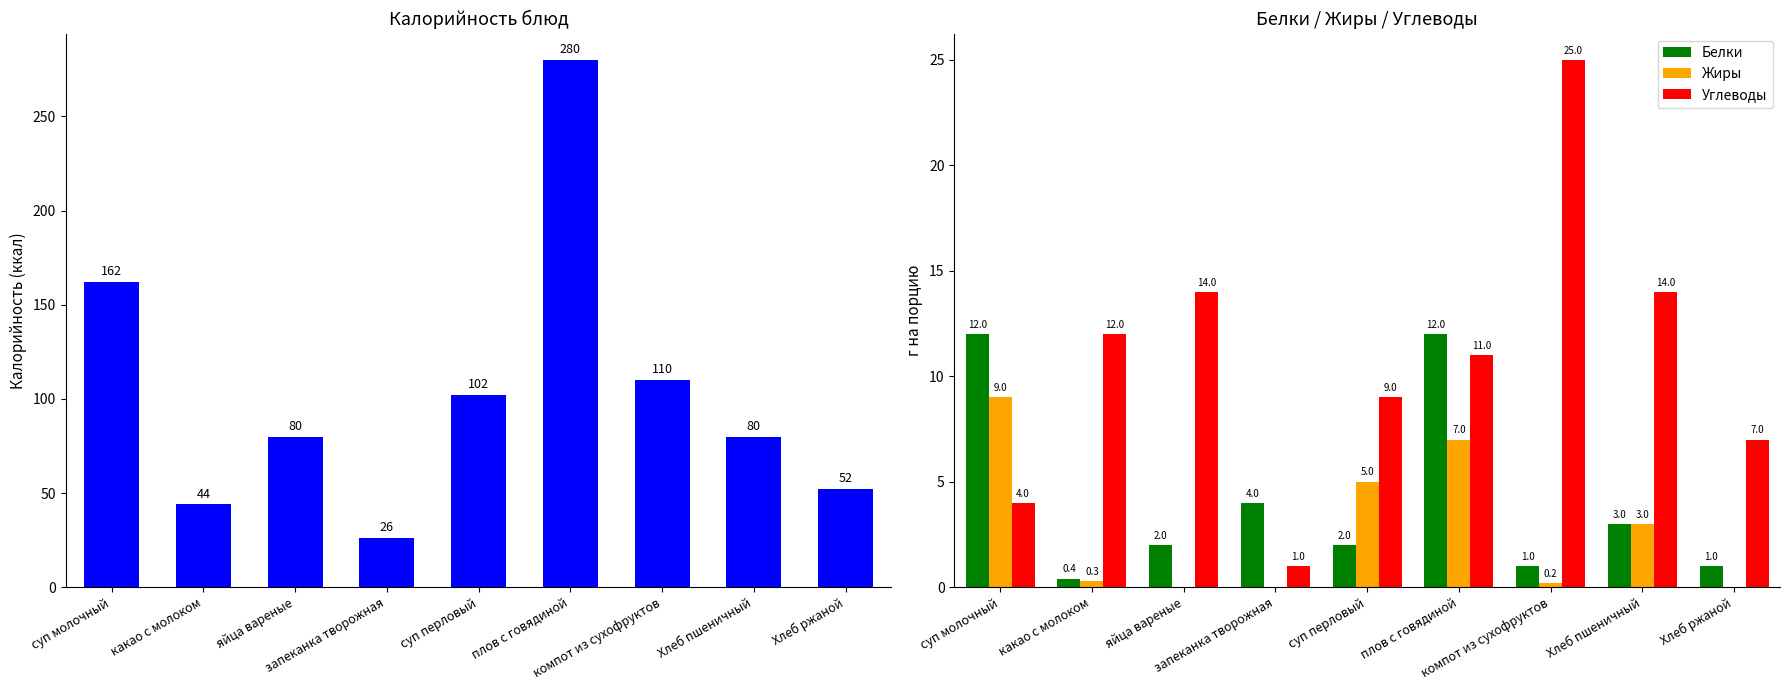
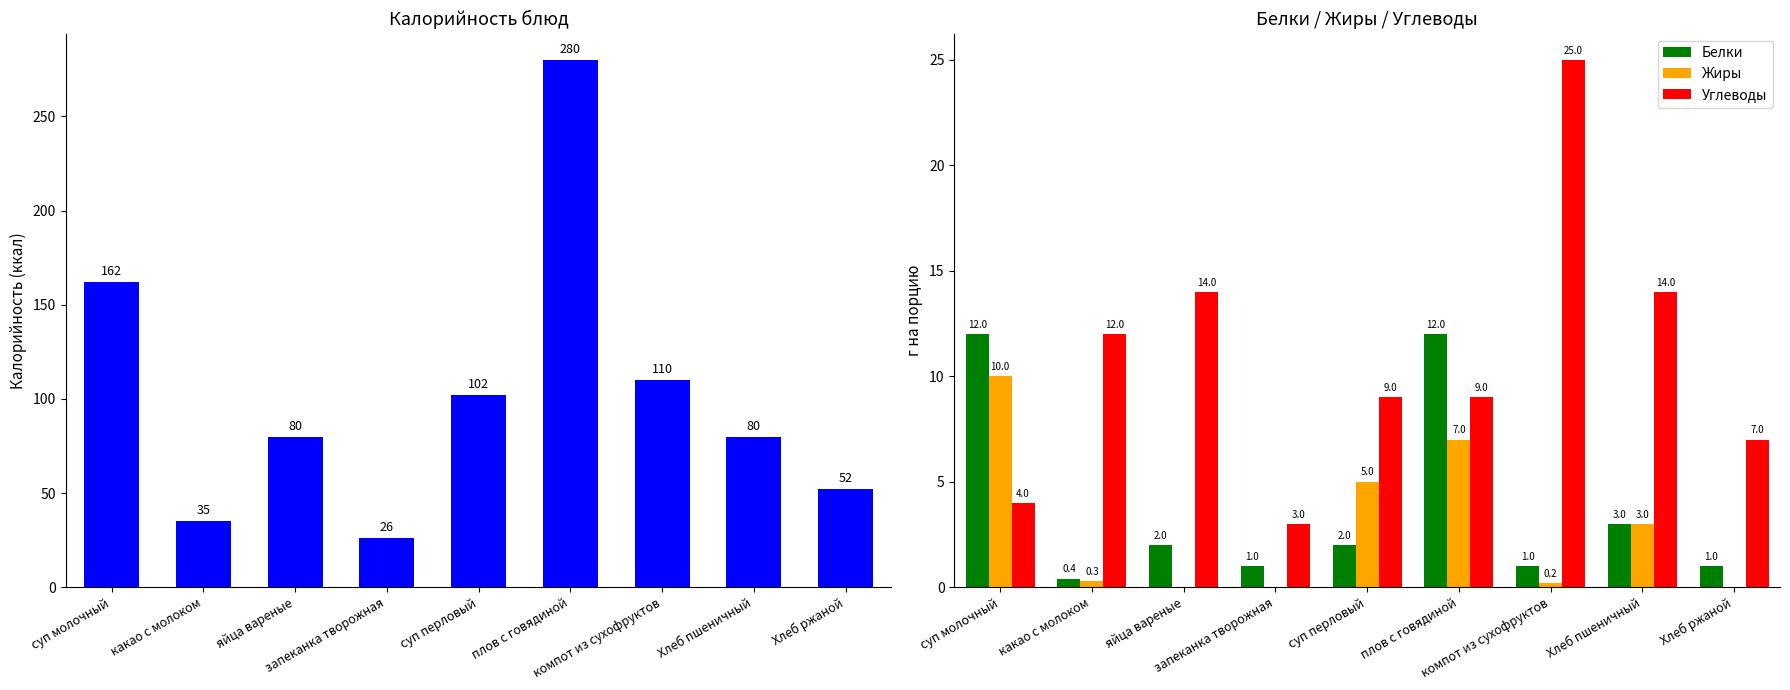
  {
    "Калорийность блюд": {
      "суп молочный": 162,
-     "какао с молоком": 44,
+     "какао с молоком": 35,
      "яйца вареные": 80,
      "запеканка творожная": 26,
      "суп перловый": 102,
      "плов с говядиной": 280,
      "компот из сухофруктов": 110,
      "Хлеб пшеничный": 80,
      "Хлеб ржаной": 52
    },
    "Белки / Жиры / Углеводы": {
      "Белки": {
        "суп молочный": 12.0,
        "какао с молоком": 0.4,
        "яйца вареные": 2.0,
-       "запеканка творожная": 4.0,
+       "запеканка творожная": 1.0,
        "суп перловый": 2.0,
        "плов с говядиной": 12.0,
        "компот из сухофруктов": 1.0,
        "Хлеб пшеничный": 3.0,
        "Хлеб ржаной": 1.0
      },
      "Жиры": {
-       "суп молочный": 9.0,
+       "суп молочный": 10.0,
        "какао с молоком": 0.3,
        "суп перловый": 5.0,
        "плов с говядиной": 7.0,
        "компот из сухофруктов": 0.2,
        "Хлеб пшеничный": 3.0
      },
      "Углеводы": {
        "суп молочный": 4.0,
        "какао с молоком": 12.0,
        "яйца вареные": 14.0,
-       "запеканка творожная": 1.0,
+       "запеканка творожная": 3.0,
        "суп перловый": 9.0,
-       "плов с говядиной": 11.0,
+       "плов с говядиной": 9.0,
        "компот из сухофруктов": 25.0,
        "Хлеб пшеничный": 14.0,
        "Хлеб ржаной": 7.0
      }
    }
  }
